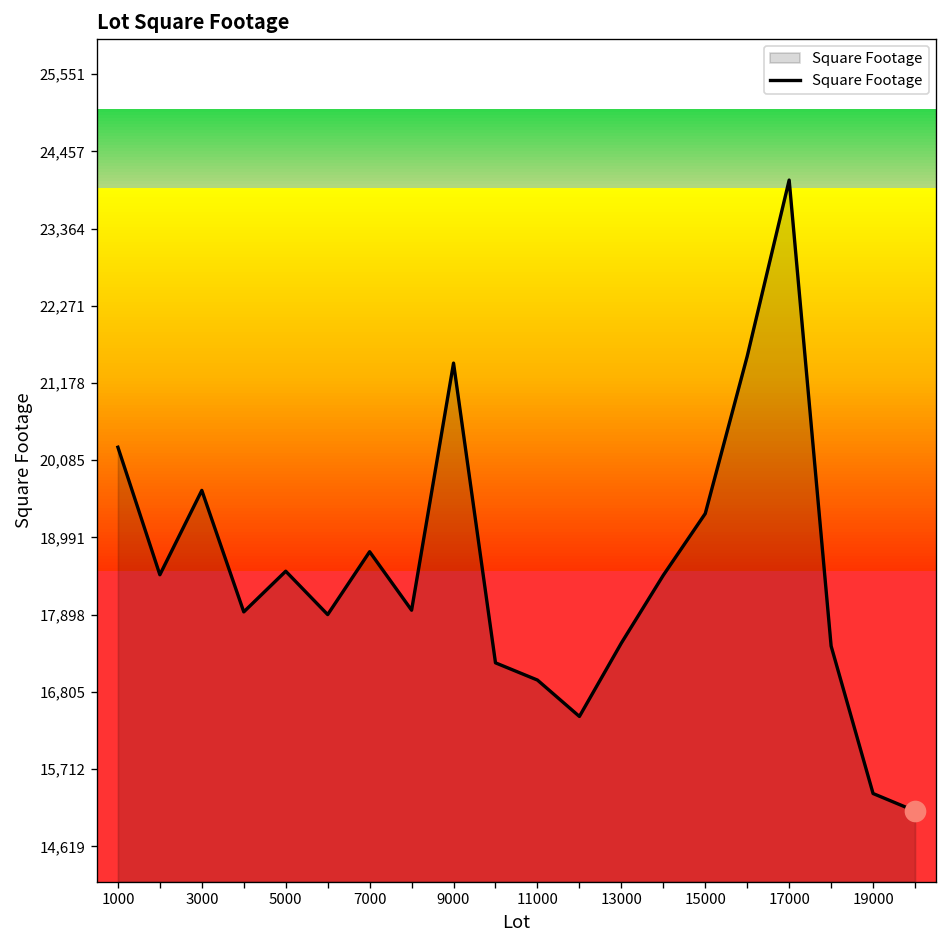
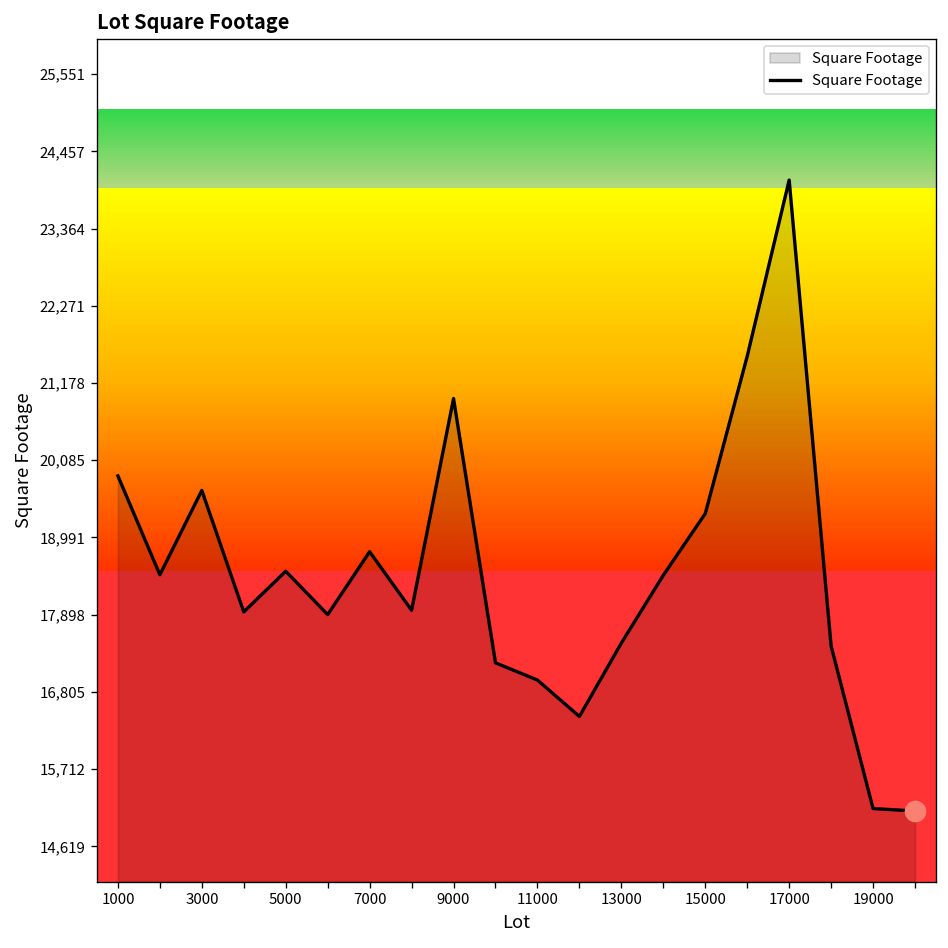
  {
    "Square Footage": {
-     "1000": "20,300",
+     "1000": "19,900",
      "3000": "19,700",
      "5000": "18,500",
      "7000": "18,800",
-     "9000": "21,500",
+     "9000": "21,000",
      "11000": "17,000",
      "13000": "17,500",
      "15000": "19,300",
      "17000": "24,100",
-     "19000": "15,400"
+     "19000": "15,200"
    }
  }
